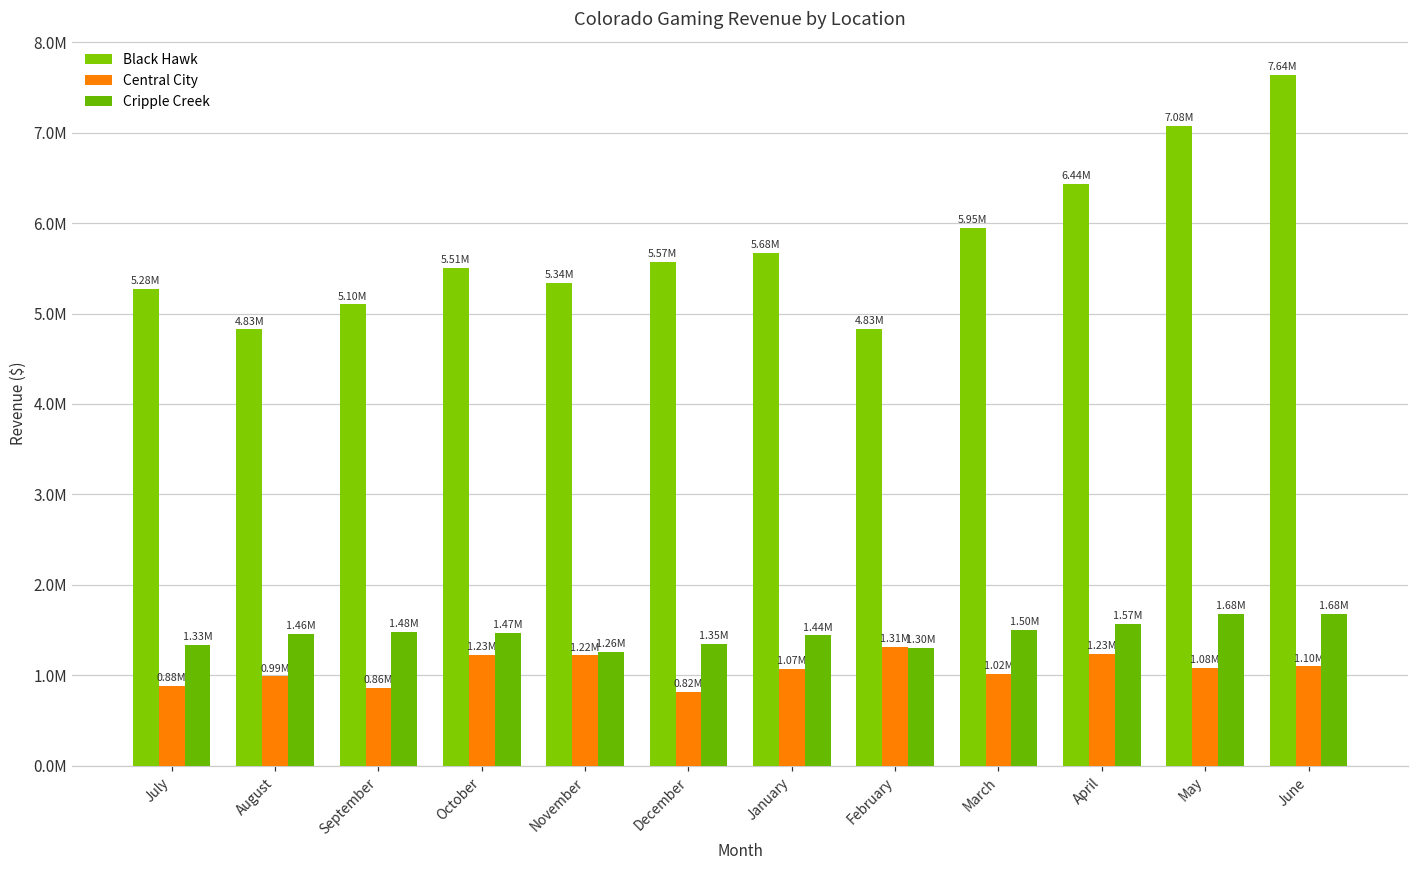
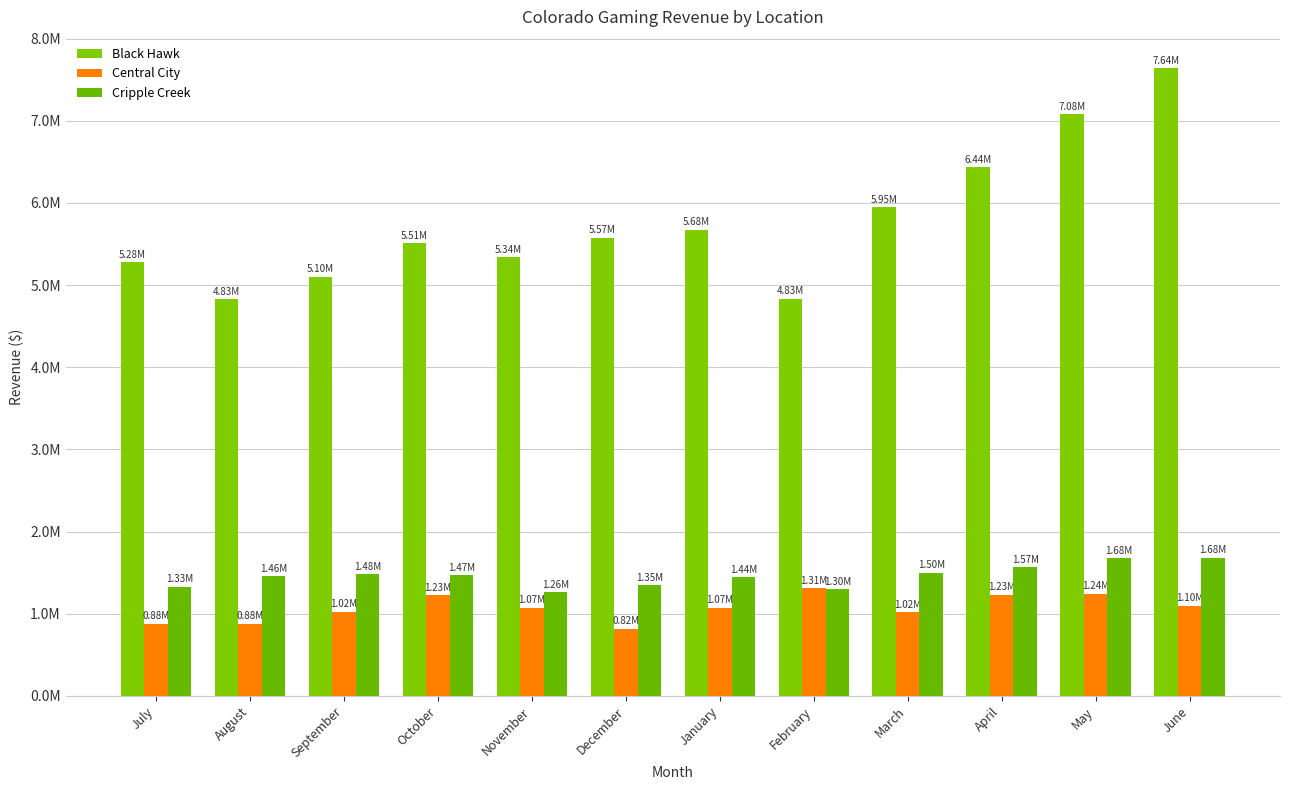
  {
    "Central City": {
      "July": "0.88M",
-     "August": "0.99M",
-     "September": "0.86M",
+     "August": "0.88M",
+     "September": "1.02M",
      "October": "1.23M",
-     "November": "1.22M",
+     "November": "1.07M",
      "December": "0.82M",
      "January": "1.07M",
      "February": "1.31M",
      "March": "1.02M",
      "April": "1.23M",
-     "May": "1.08M",
+     "May": "1.24M",
      "June": "1.10M"
    }
  }
